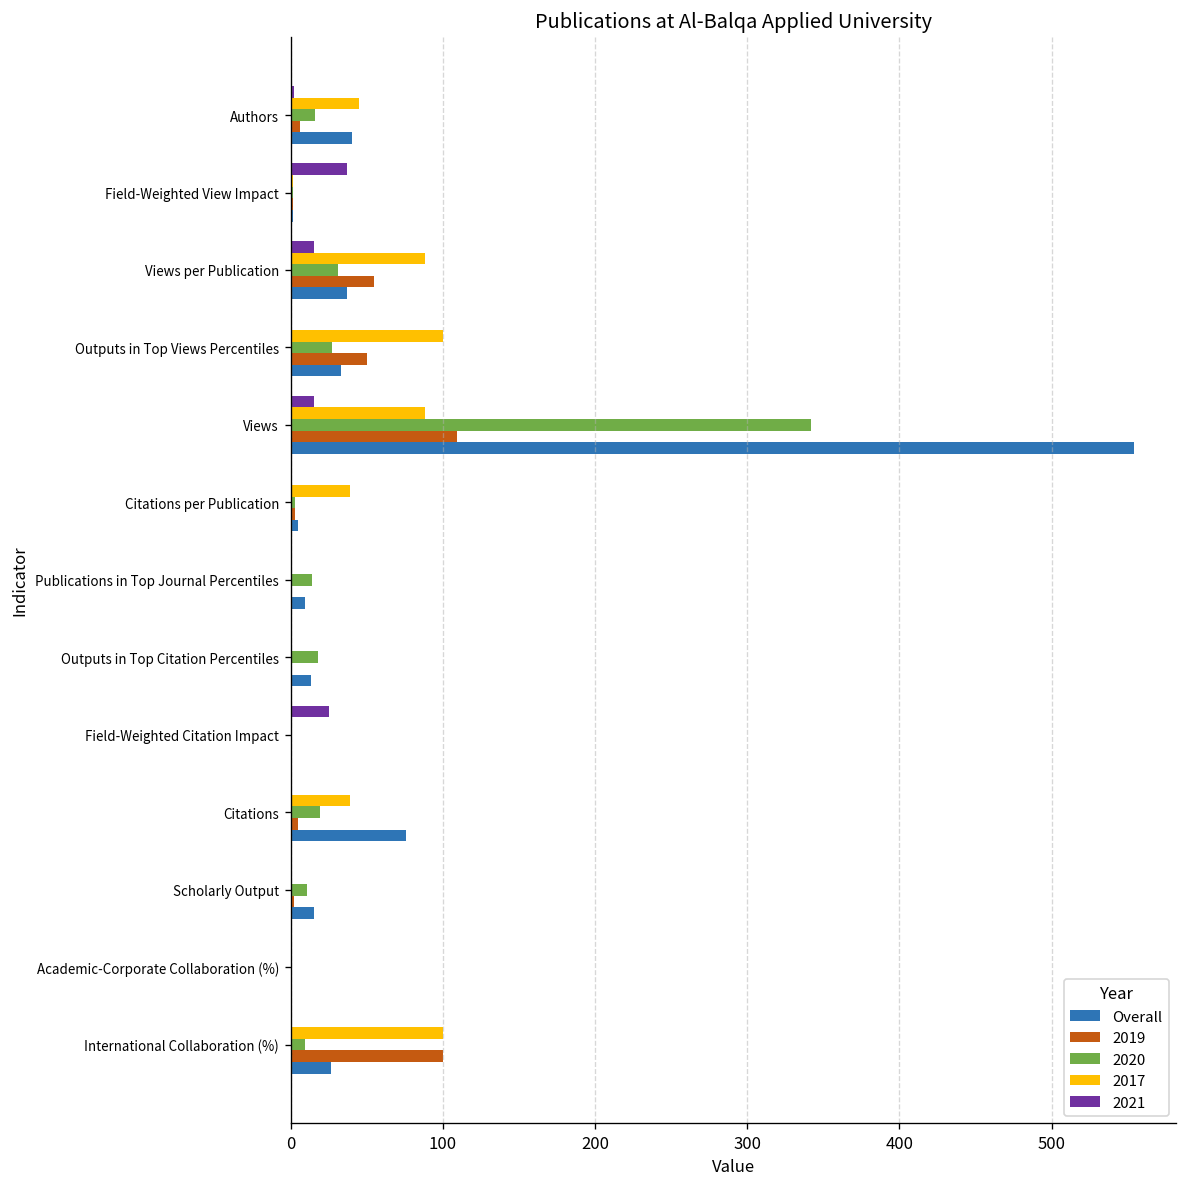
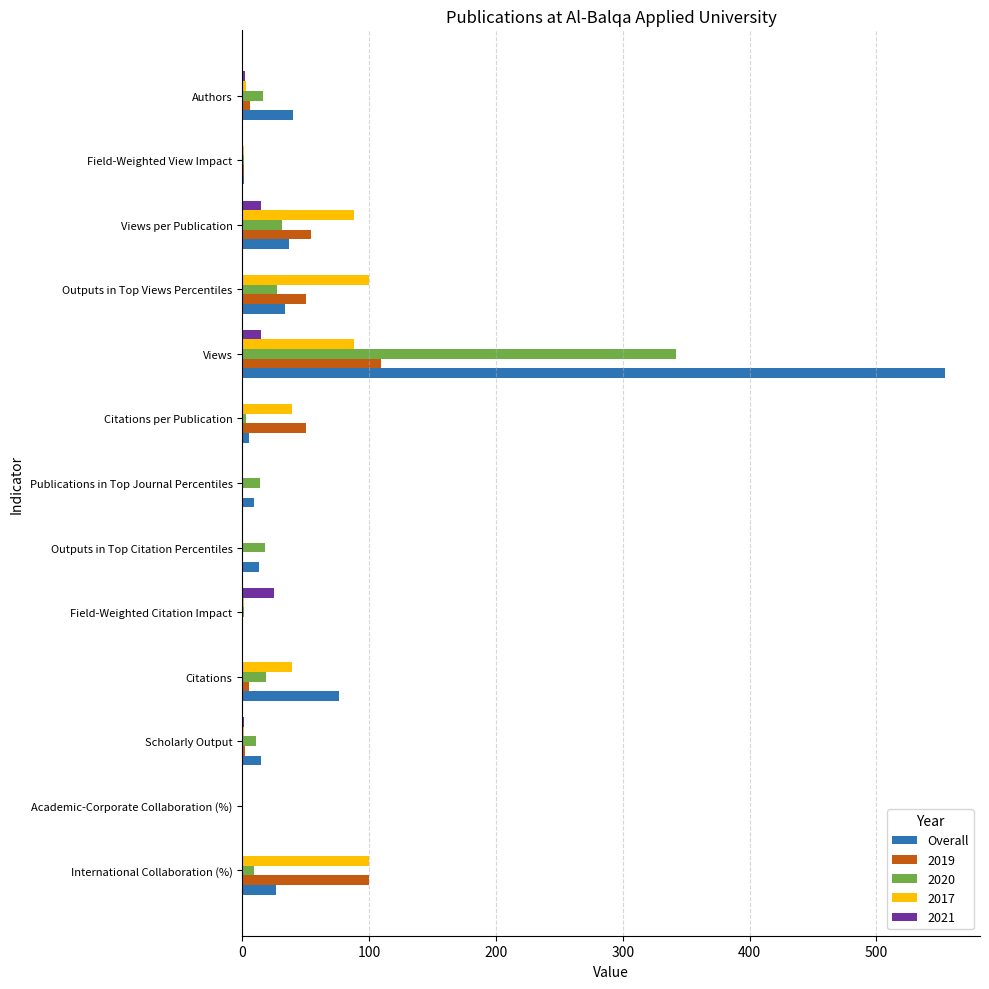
  {
    "Overall": {
      "Authors": 40,
      "Views per Publication": 37,
      "Outputs in Top Views Percentiles": 33,
      "Views": 554,
      "Citations per Publication": 5,
      "Publications in Top Journal Percentiles": 9,
      "Outputs in Top Citation Percentiles": 13,
      "Citations": 76,
      "Scholarly Output": 15,
      "Academic-Corporate Collaboration (%)": 0,
      "International Collaboration (%)": 27
    },
    "2019": {
      "Authors": 6,
      "Views per Publication": 55,
      "Outputs in Top Views Percentiles": 50,
      "Views": 109,
-     "Citations per Publication": 3,
+     "Citations per Publication": 51,
      "Publications in Top Journal Percentiles": 0,
      "Outputs in Top Citation Percentiles": 0,
      "Citations": 5,
      "Scholarly Output": 2,
      "Academic-Corporate Collaboration (%)": 0,
      "International Collaboration (%)": 100
    },
    "2020": {
      "Authors": 16,
      "Views per Publication": 31,
      "Outputs in Top Views Percentiles": 27,
      "Views": 342,
      "Citations per Publication": 3,
      "Publications in Top Journal Percentiles": 14,
      "Outputs in Top Citation Percentiles": 18,
      "Citations": 19,
      "Scholarly Output": 11,
      "Academic-Corporate Collaboration (%)": 0,
      "International Collaboration (%)": 9
    },
    "2017": {
-     "Authors": 45,
+     "Authors": 3,
      "Views per Publication": 88,
      "Outputs in Top Views Percentiles": 100,
      "Views": 88,
      "Citations per Publication": 39,
      "Publications in Top Journal Percentiles": 0,
      "Outputs in Top Citation Percentiles": 0,
      "Citations": 39,
      "Academic-Corporate Collaboration (%)": 0,
      "International Collaboration (%)": 100
    },
    "2021": {
      "Authors": 2,
-     "Field-Weighted View Impact": 37,
+     "Field-Weighted View Impact": 0,
      "Views per Publication": 15,
      "Outputs in Top Views Percentiles": 0,
      "Views": 15,
      "Citations per Publication": 0,
      "Publications in Top Journal Percentiles": 0,
      "Outputs in Top Citation Percentiles": 0,
      "Field-Weighted Citation Impact": 25,
      "Citations": 0,
      "Academic-Corporate Collaboration (%)": 0,
      "International Collaboration (%)": 0
    }
  }
